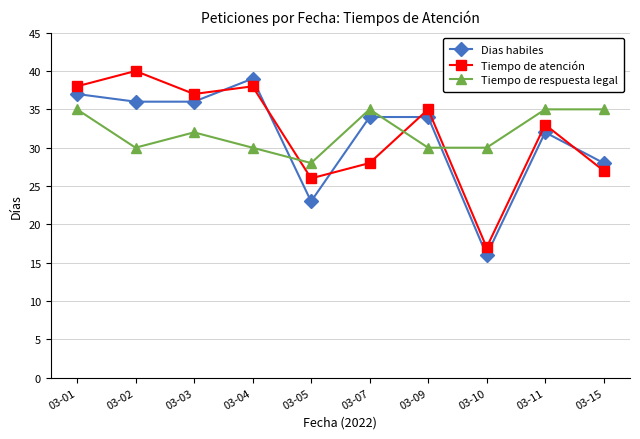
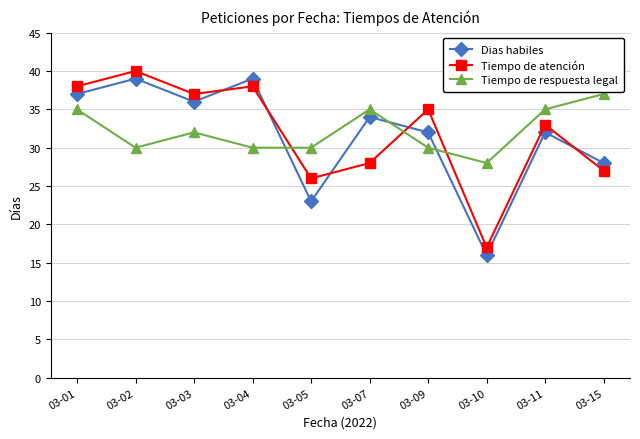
  {
    "Dias habiles": {
      "03-01": 37,
-     "03-02": 36,
+     "03-02": 39,
      "03-03": 36,
      "03-04": 39,
      "03-05": 23,
      "03-07": 34,
-     "03-09": 34,
+     "03-09": 32,
      "03-10": 16,
      "03-11": 32,
      "03-15": 28
    },
    "Tiempo de atención": {
      "03-01": 38,
      "03-02": 40,
      "03-03": 37,
      "03-04": 38,
      "03-05": 26,
      "03-07": 28,
      "03-09": 35,
      "03-10": 17,
      "03-11": 33,
      "03-15": 27
    },
    "Tiempo de respuesta legal": {
      "03-01": 35,
      "03-02": 30,
      "03-03": 32,
      "03-04": 30,
-     "03-05": 28,
+     "03-05": 30,
      "03-07": 35,
      "03-09": 30,
-     "03-10": 30,
+     "03-10": 28,
      "03-11": 35,
-     "03-15": 35
+     "03-15": 37
    }
  }
